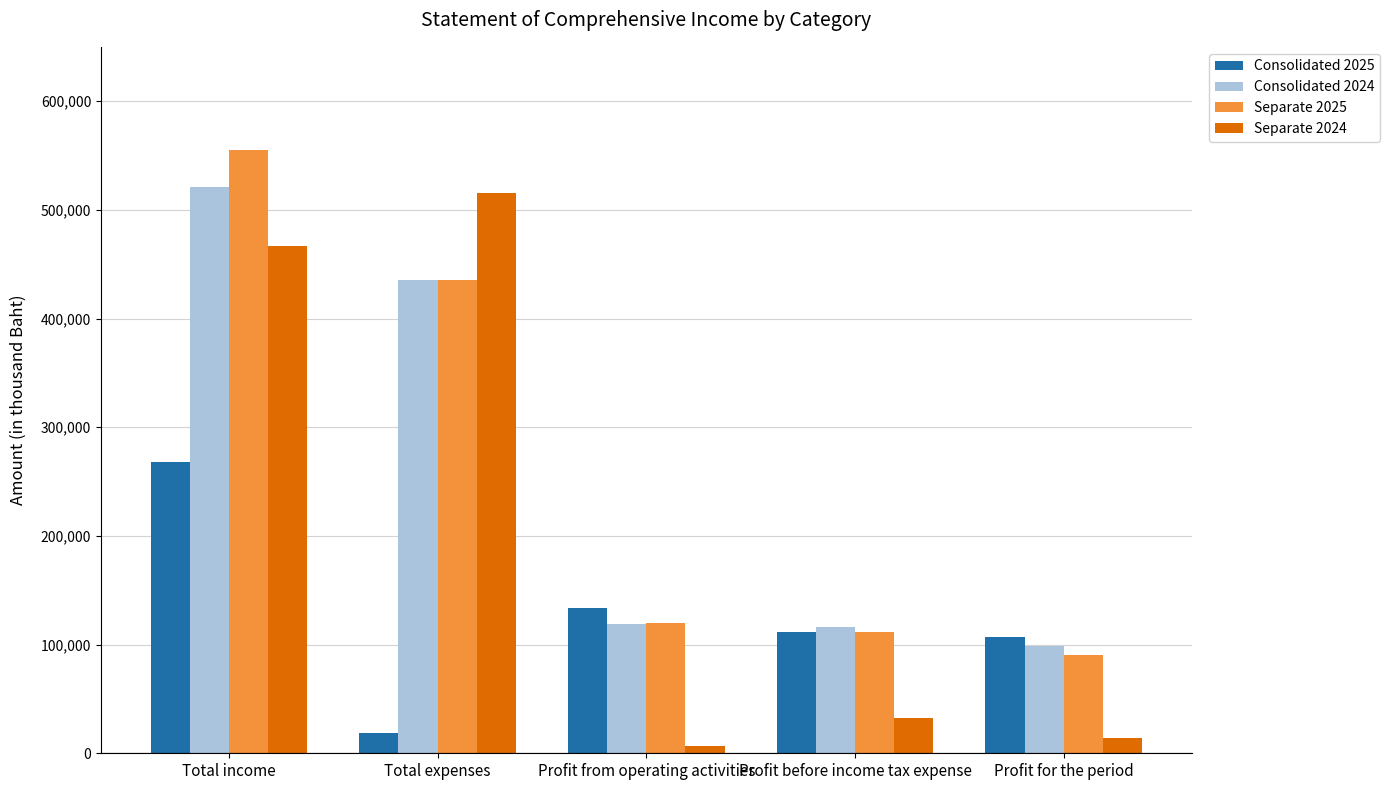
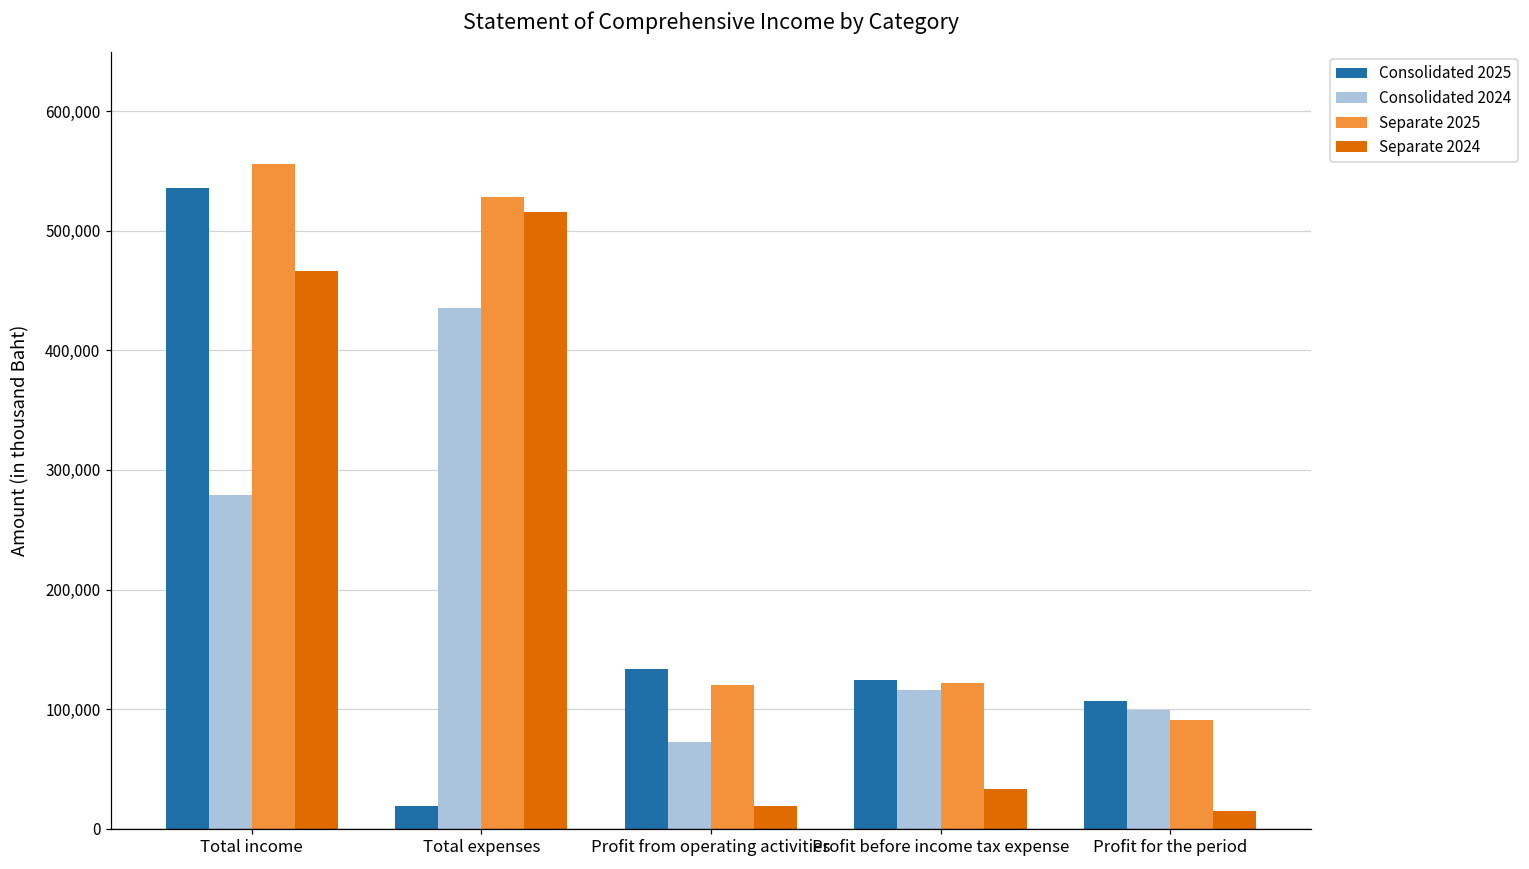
  {
    "Consolidated 2025": {
-     "Total income": "268,000",
+     "Total income": "536,000",
      "Total expenses": "19,000",
      "Profit from operating activities": "134,000",
-     "Profit before income tax expense": "112,000",
+     "Profit before income tax expense": "124,000",
      "Profit for the period": "107,000"
    },
    "Consolidated 2024": {
-     "Total income": "521,000",
+     "Total income": "279,000",
      "Total expenses": "436,000",
-     "Profit from operating activities": "119,000",
+     "Profit from operating activities": "72,000",
      "Profit before income tax expense": "116,000",
      "Profit for the period": "99,000"
    },
    "Separate 2025": {
      "Total income": "556,000",
-     "Total expenses": "435,000",
+     "Total expenses": "529,000",
      "Profit from operating activities": "120,000",
-     "Profit before income tax expense": "111,000",
+     "Profit before income tax expense": "122,000",
      "Profit for the period": "91,000"
    },
    "Separate 2024": {
      "Total income": "466,000",
      "Total expenses": "516,000",
-     "Profit from operating activities": "7,000",
+     "Profit from operating activities": "19,000",
      "Profit before income tax expense": "33,000",
      "Profit for the period": "14,000"
    }
  }
